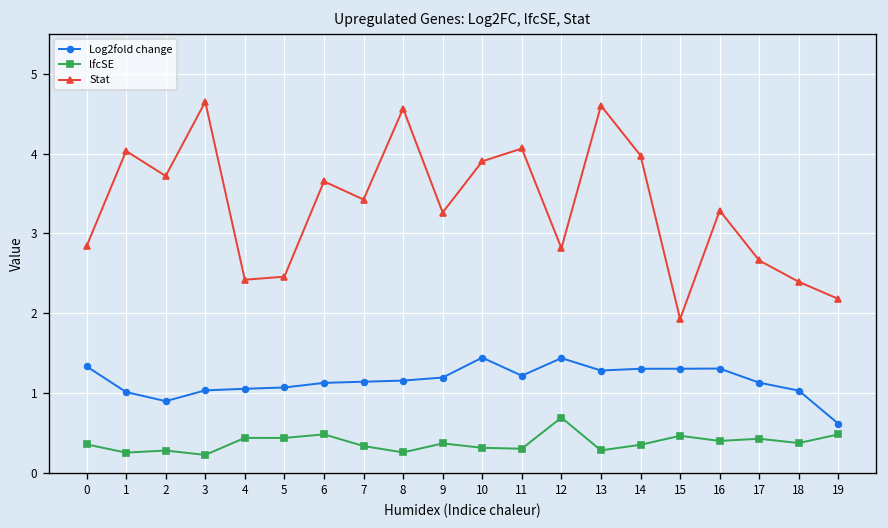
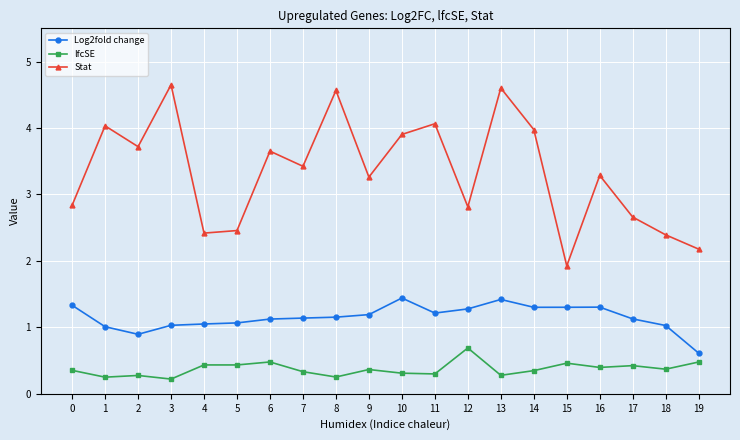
  {
    "Log2fold change": {
      "0": 1.3,
      "1": 1.0,
      "2": 0.9,
      "3": 1.0,
      "4": 1.1,
      "5": 1.1,
      "6": 1.1,
      "7": 1.1,
      "8": 1.2,
      "9": 1.2,
      "10": 1.4,
      "11": 1.2,
-     "12": 1.4,
-     "13": 1.3,
+     "12": 1.3,
+     "13": 1.4,
      "14": 1.3,
      "15": 1.3,
      "16": 1.3,
      "17": 1.1,
      "18": 1.0,
      "19": 0.6
    },
    "lfcSE": {
      "0": 0.4,
      "1": 0.3,
      "2": 0.3,
      "3": 0.2,
      "4": 0.4,
      "5": 0.4,
      "6": 0.5,
      "7": 0.3,
      "8": 0.3,
      "9": 0.4,
      "10": 0.3,
      "11": 0.3,
      "12": 0.7,
      "13": 0.3,
      "14": 0.3,
      "15": 0.5,
      "16": 0.4,
      "17": 0.4,
      "18": 0.4,
      "19": 0.5
    },
    "Stat": {
      "0": 2.8,
      "1": 4.0,
      "2": 3.7,
      "3": 4.6,
      "4": 2.4,
      "5": 2.5,
      "6": 3.7,
      "7": 3.4,
      "8": 4.6,
      "9": 3.3,
      "10": 3.9,
      "11": 4.1,
      "12": 2.8,
      "13": 4.6,
      "14": 4.0,
      "15": 1.9,
      "16": 3.3,
      "17": 2.7,
      "18": 2.4,
      "19": 2.2
    }
  }
